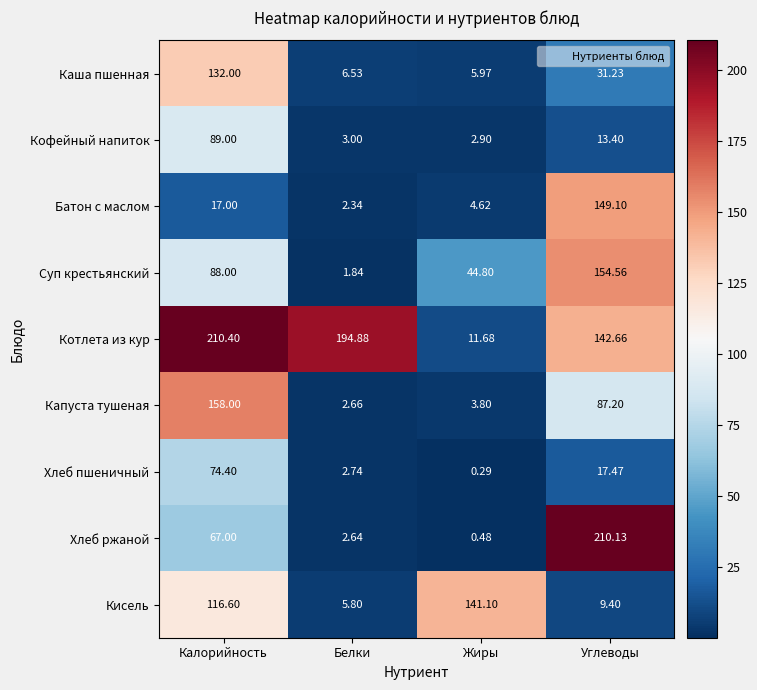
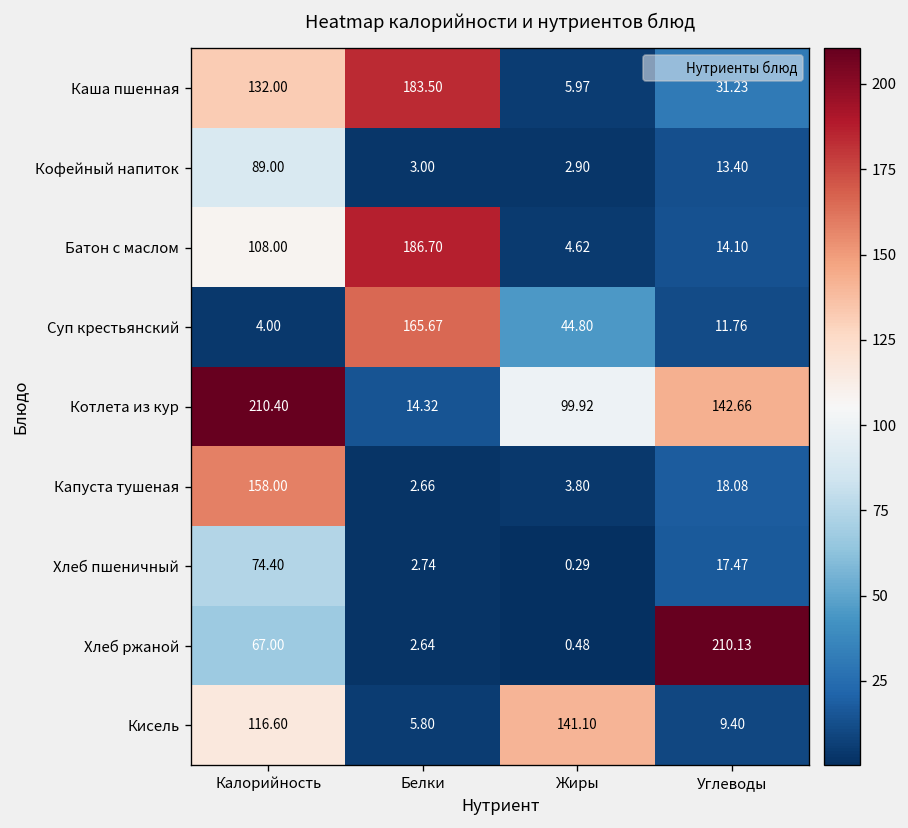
  {
    "Каша пшенная": {
      "Калорийность": 132.00,
-     "Белки": 6.53,
+     "Белки": 183.50,
      "Жиры": 5.97,
      "Углеводы": 31.23
    },
    "Кофейный напиток": {
      "Калорийность": 89.00,
      "Белки": 3.00,
      "Жиры": 2.90,
      "Углеводы": 13.40
    },
    "Батон с маслом": {
-     "Калорийность": 17.00,
-     "Белки": 2.34,
+     "Калорийность": 108.00,
+     "Белки": 186.70,
      "Жиры": 4.62,
-     "Углеводы": 149.10
+     "Углеводы": 14.10
    },
    "Суп крестьянский": {
-     "Калорийность": 88.00,
-     "Белки": 1.84,
+     "Калорийность": 4.00,
+     "Белки": 165.67,
      "Жиры": 44.80,
-     "Углеводы": 154.56
+     "Углеводы": 11.76
    },
    "Котлета из кур": {
      "Калорийность": 210.40,
-     "Белки": 194.88,
-     "Жиры": 11.68,
+     "Белки": 14.32,
+     "Жиры": 99.92,
      "Углеводы": 142.66
    },
    "Капуста тушеная": {
      "Калорийность": 158.00,
      "Белки": 2.66,
      "Жиры": 3.80,
-     "Углеводы": 87.20
+     "Углеводы": 18.08
    },
    "Хлеб пшеничный": {
      "Калорийность": 74.40,
      "Белки": 2.74,
      "Жиры": 0.29,
      "Углеводы": 17.47
    },
    "Хлеб ржаной": {
      "Калорийность": 67.00,
      "Белки": 2.64,
      "Жиры": 0.48,
      "Углеводы": 210.13
    },
    "Кисель": {
      "Калорийность": 116.60,
      "Белки": 5.80,
      "Жиры": 141.10,
      "Углеводы": 9.40
    }
  }
